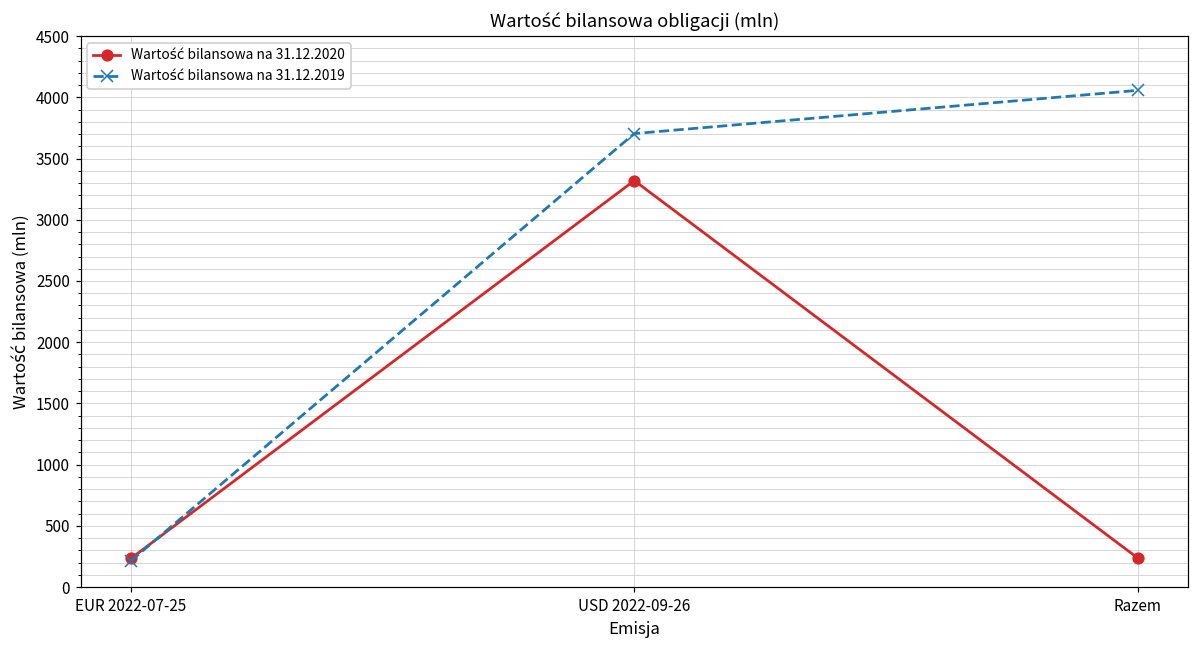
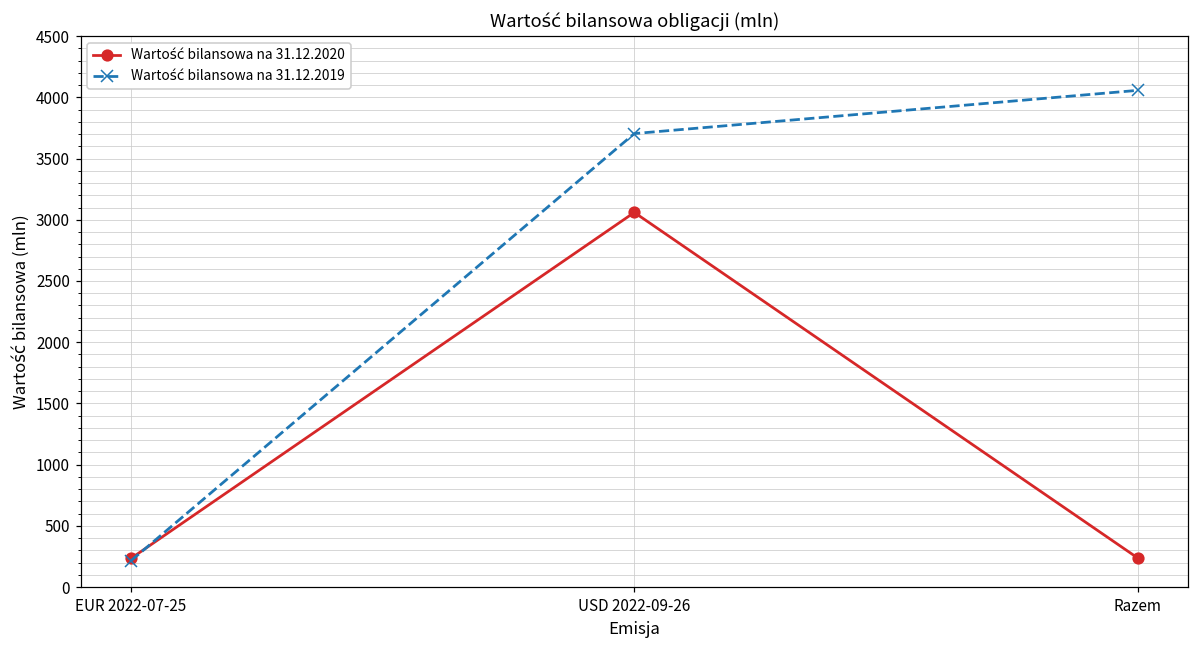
  {
    "Wartość bilansowa na 31.12.2020": {
-     "USD 2022-09-26": 3320,
+     "USD 2022-09-26": 3060,
      "Razem": 240
    },
    "Wartość bilansowa na 31.12.2019": {
      "USD 2022-09-26": 3700,
      "Razem": 4060
    }
  }
